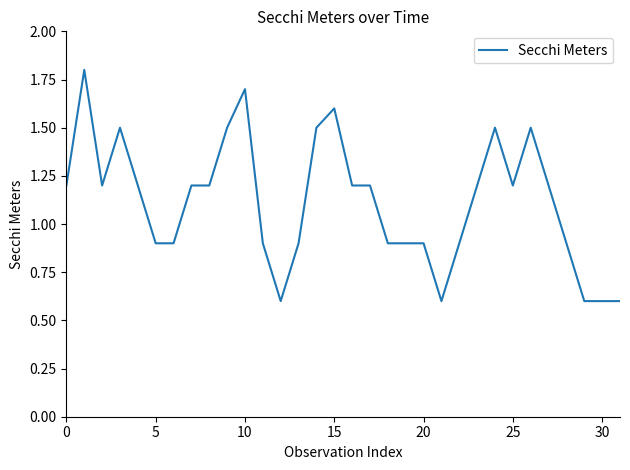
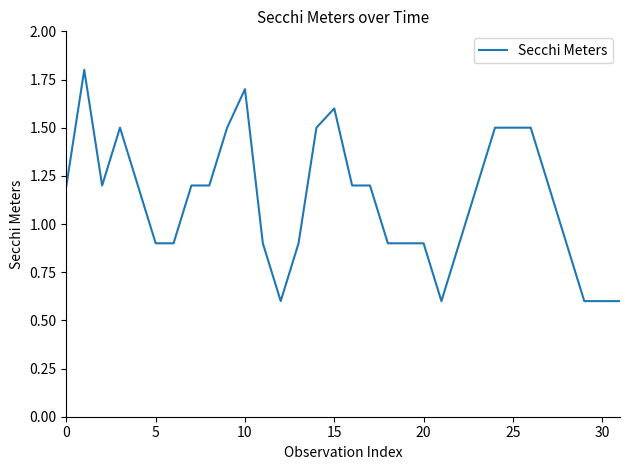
  {
    "0": 1.2,
    "5": 0.9,
    "10": 1.7,
    "15": 1.6,
    "20": 0.9,
-   "25": 1.2,
+   "25": 1.5,
    "30": 0.6
  }
